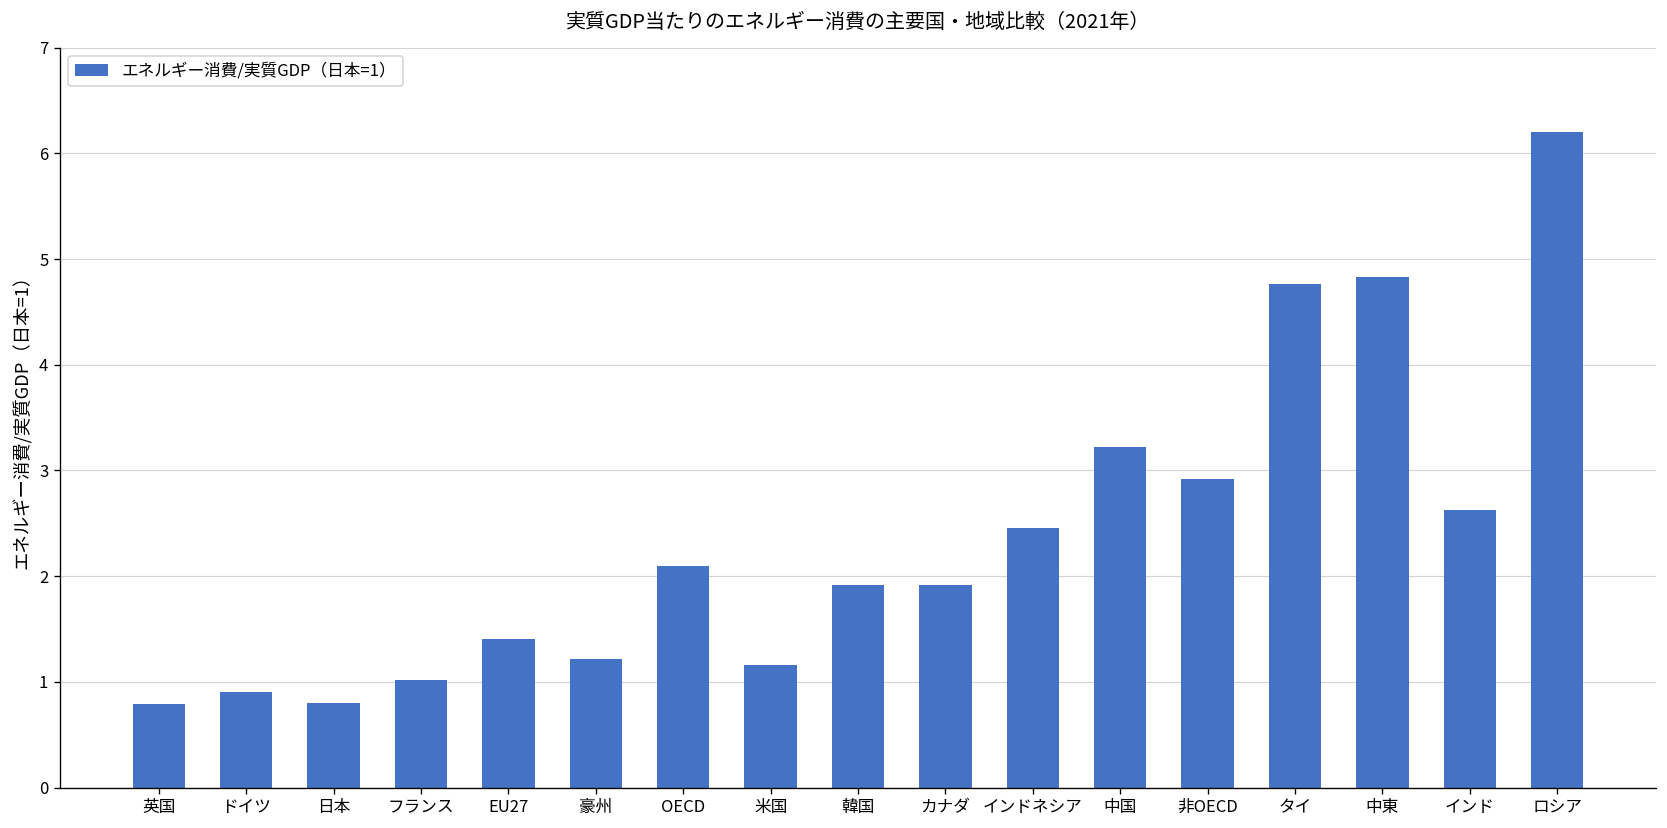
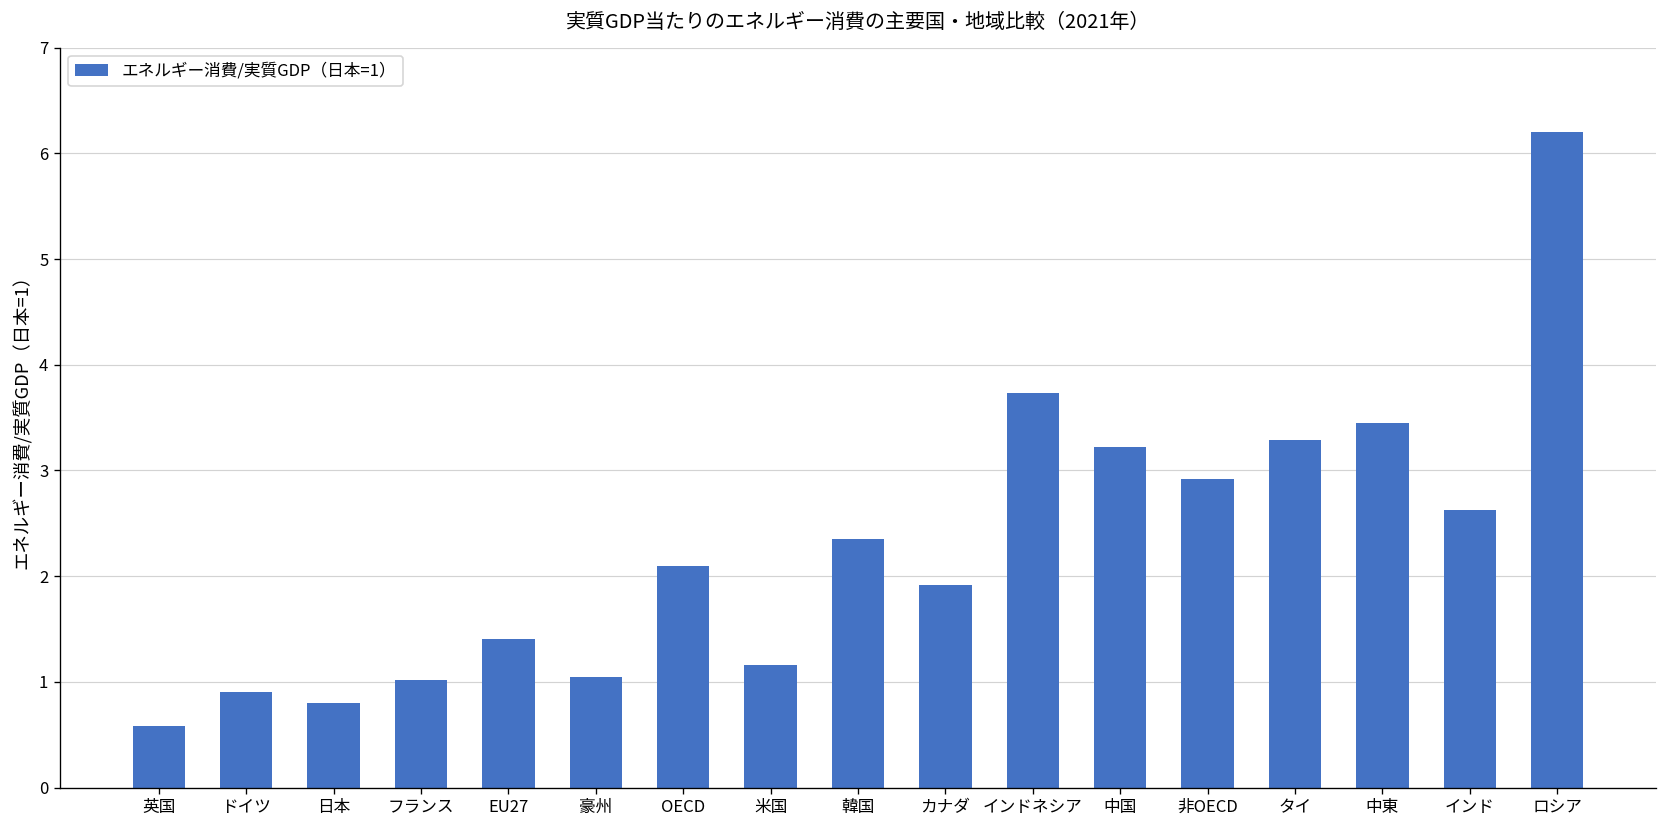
  {
-   "英国": 0.8,
+   "英国": 0.6,
    "ドイツ": 0.9,
    "日本": 0.8,
    "フランス": 1.0,
    "EU27": 1.4,
-   "豪州": 1.2,
+   "豪州": 1.1,
    "OECD": 2.1,
    "米国": 1.2,
-   "韓国": 1.9,
+   "韓国": 2.4,
    "カナダ": 1.9,
-   "インドネシア": 2.5,
+   "インドネシア": 3.7,
    "中国": 3.2,
    "非OECD": 2.9,
-   "タイ": 4.8,
-   "中東": 4.8,
+   "タイ": 3.3,
+   "中東": 3.5,
    "インド": 2.6,
    "ロシア": 6.2
  }
